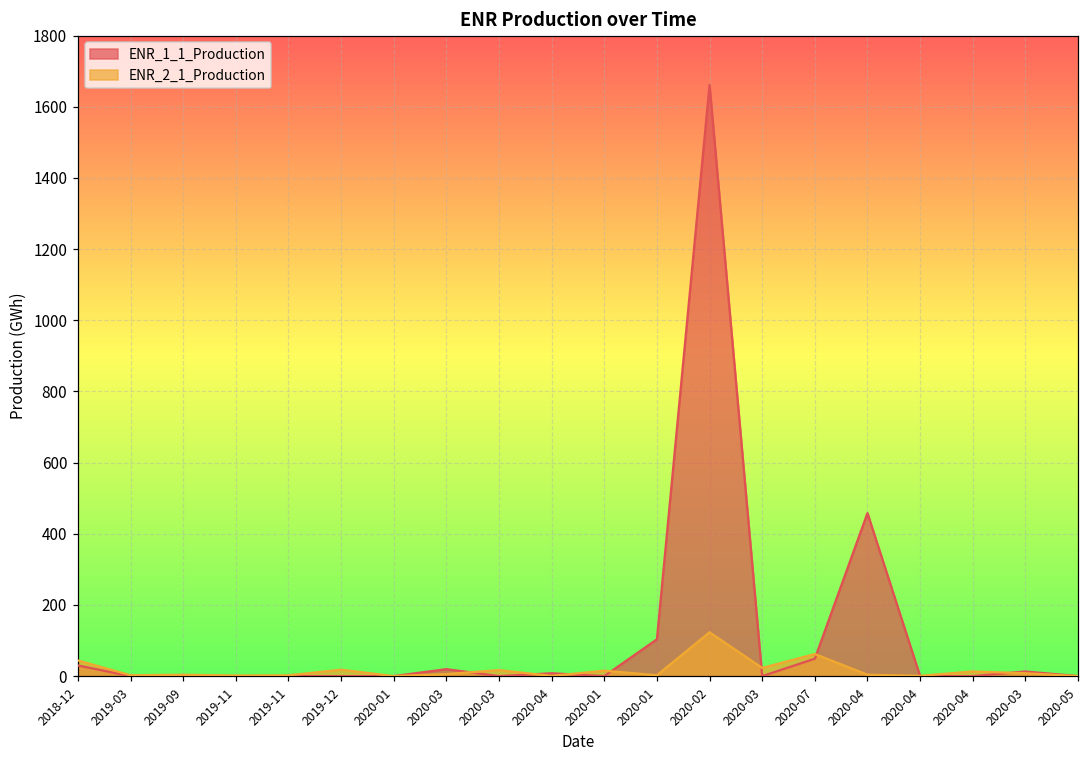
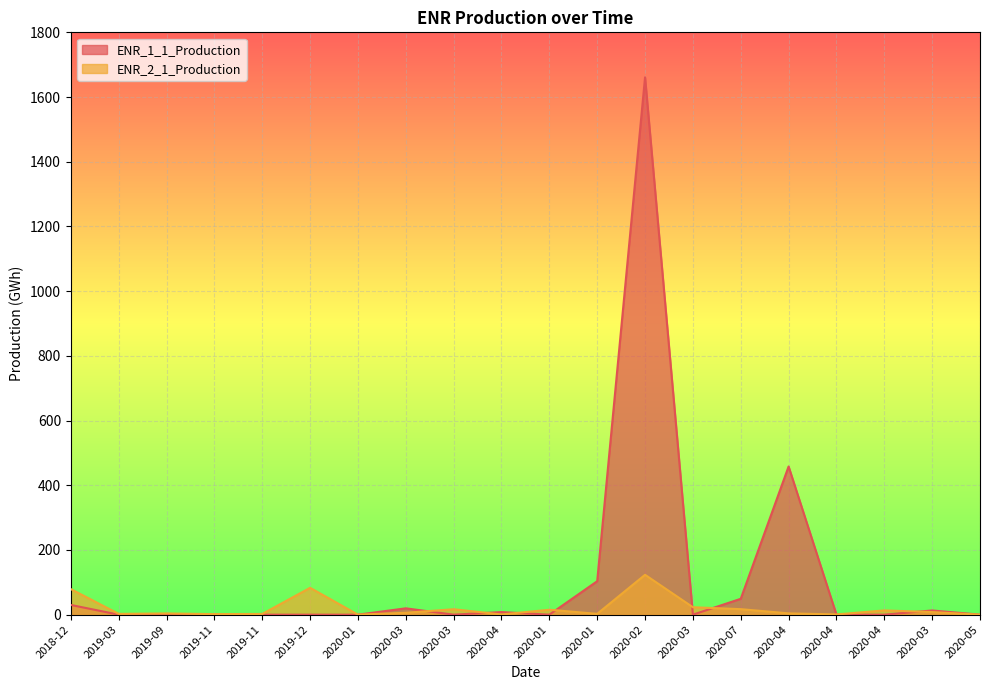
  {
    "ENR_1_1_Production": {
      "2018-12": 30,
      "2019-12": 0,
      "2020-02": 1660,
      "2020-07": 50
    },
    "ENR_2_1_Production": {
-     "2018-12": 40,
-     "2019-12": 20,
+     "2018-12": 80,
+     "2019-12": 80,
      "2020-02": 120,
-     "2020-07": 60
+     "2020-07": 20
    }
  }
